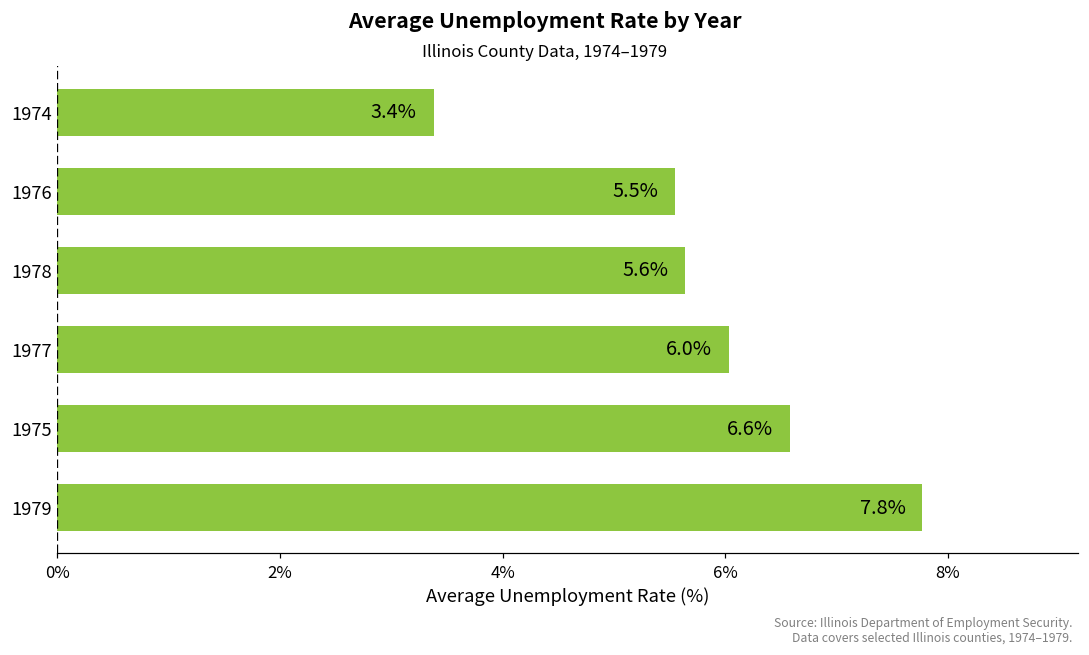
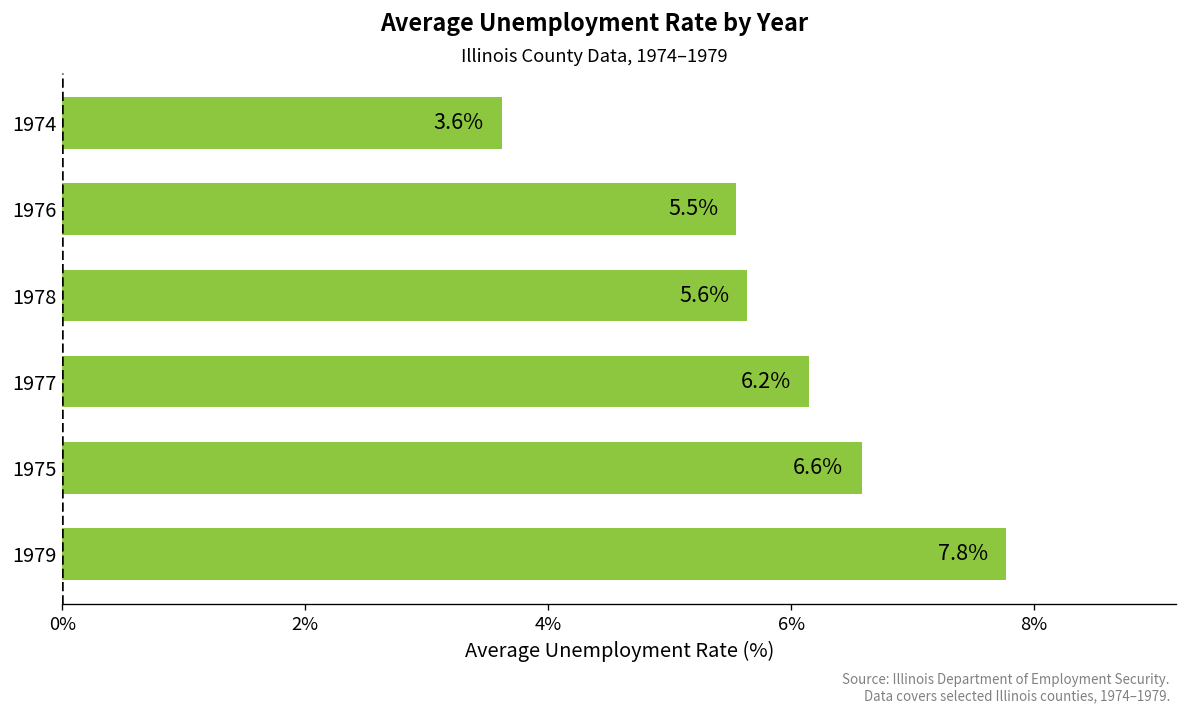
  {
-   "1974": "3.4%",
+   "1974": "3.6%",
    "1976": "5.5%",
    "1978": "5.6%",
-   "1977": "6.0%",
+   "1977": "6.2%",
    "1975": "6.6%",
    "1979": "7.8%"
  }
